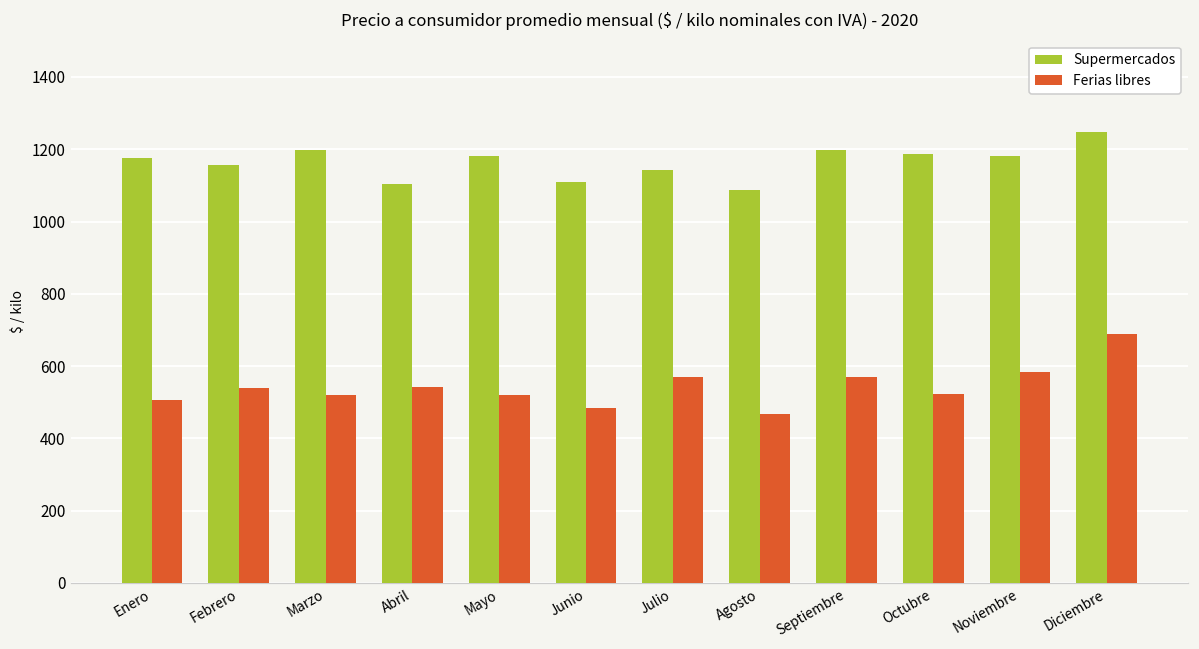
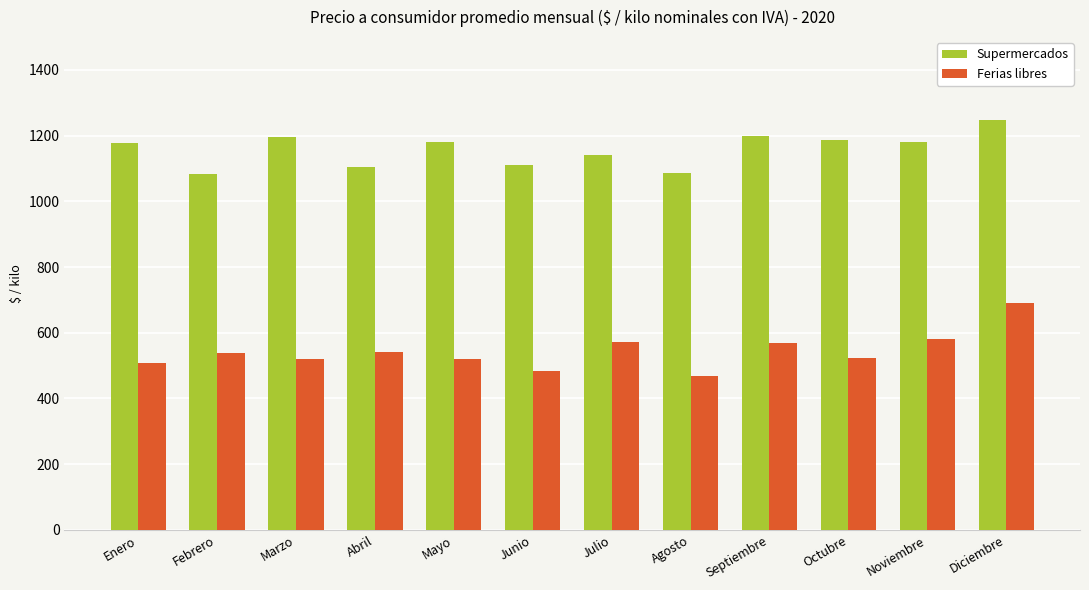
  {
    "Supermercados": {
      "Enero": 1180,
-     "Febrero": 1160,
+     "Febrero": 1080,
      "Marzo": 1200,
      "Abril": 1100,
      "Mayo": 1180,
      "Junio": 1110,
      "Julio": 1140,
      "Agosto": 1090,
      "Septiembre": 1200,
      "Octubre": 1190,
      "Noviembre": 1180,
      "Diciembre": 1250
    },
    "Ferias libres": {
      "Enero": 510,
      "Febrero": 540,
      "Marzo": 520,
      "Abril": 540,
      "Mayo": 520,
      "Junio": 480,
      "Julio": 570,
      "Agosto": 470,
      "Septiembre": 570,
      "Octubre": 520,
      "Noviembre": 580,
      "Diciembre": 690
    }
  }
